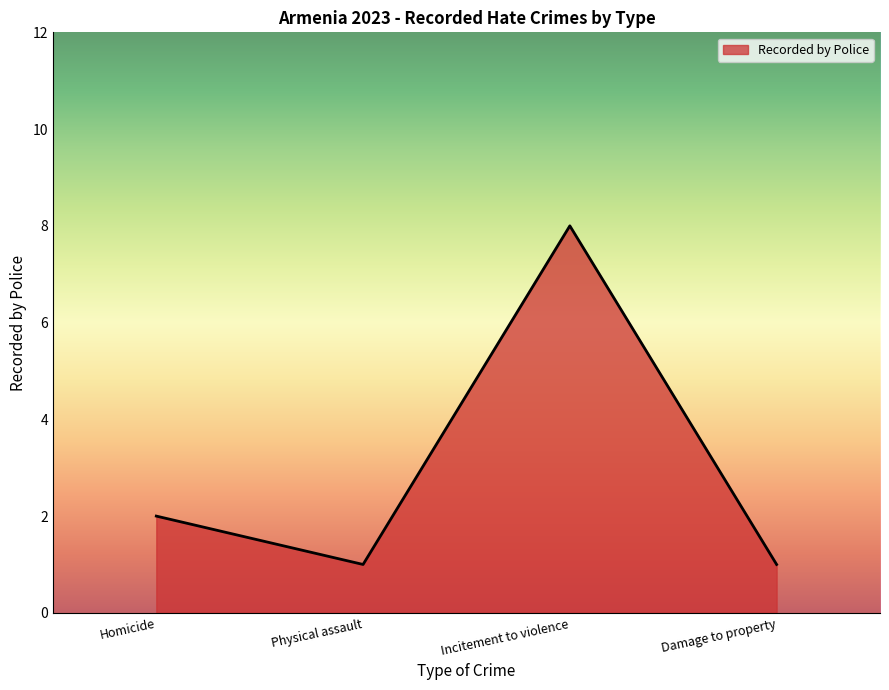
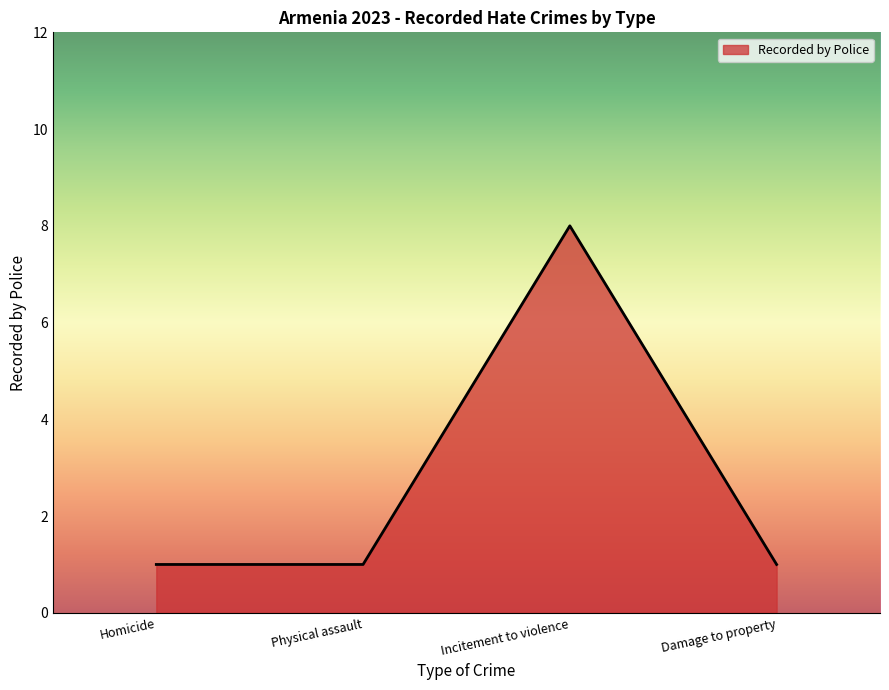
  {
-   "Homicide": 2,
+   "Homicide": 1,
    "Physical assault": 1,
    "Incitement to violence": 8,
    "Damage to property": 1
  }
